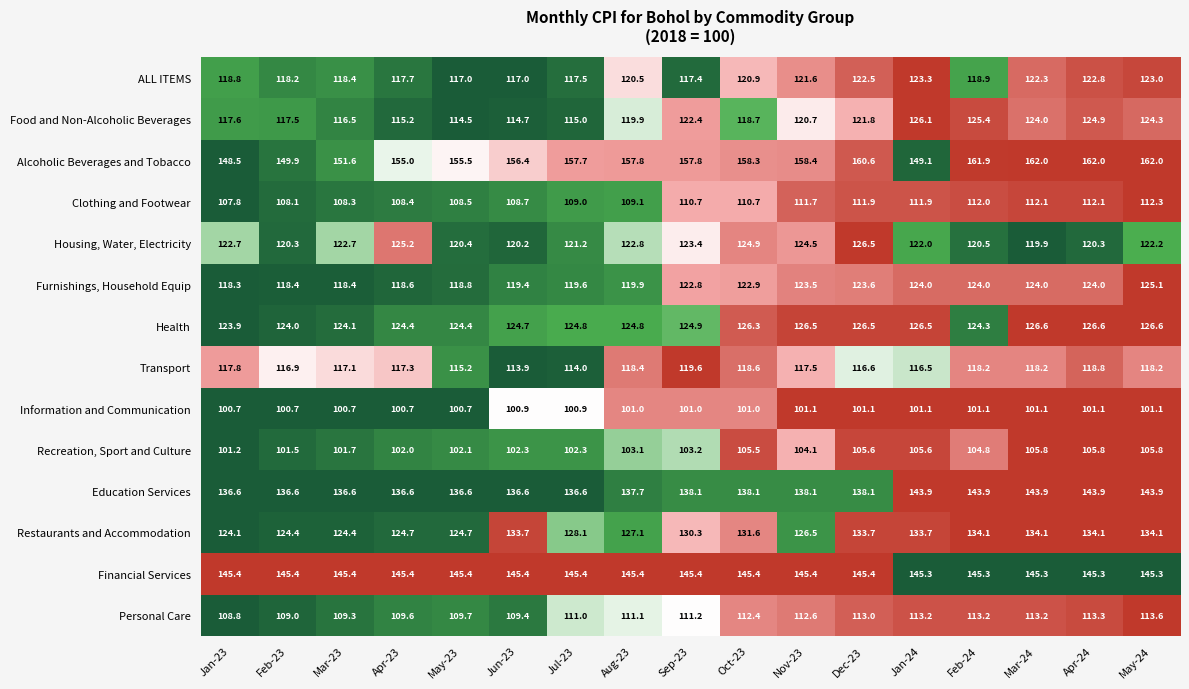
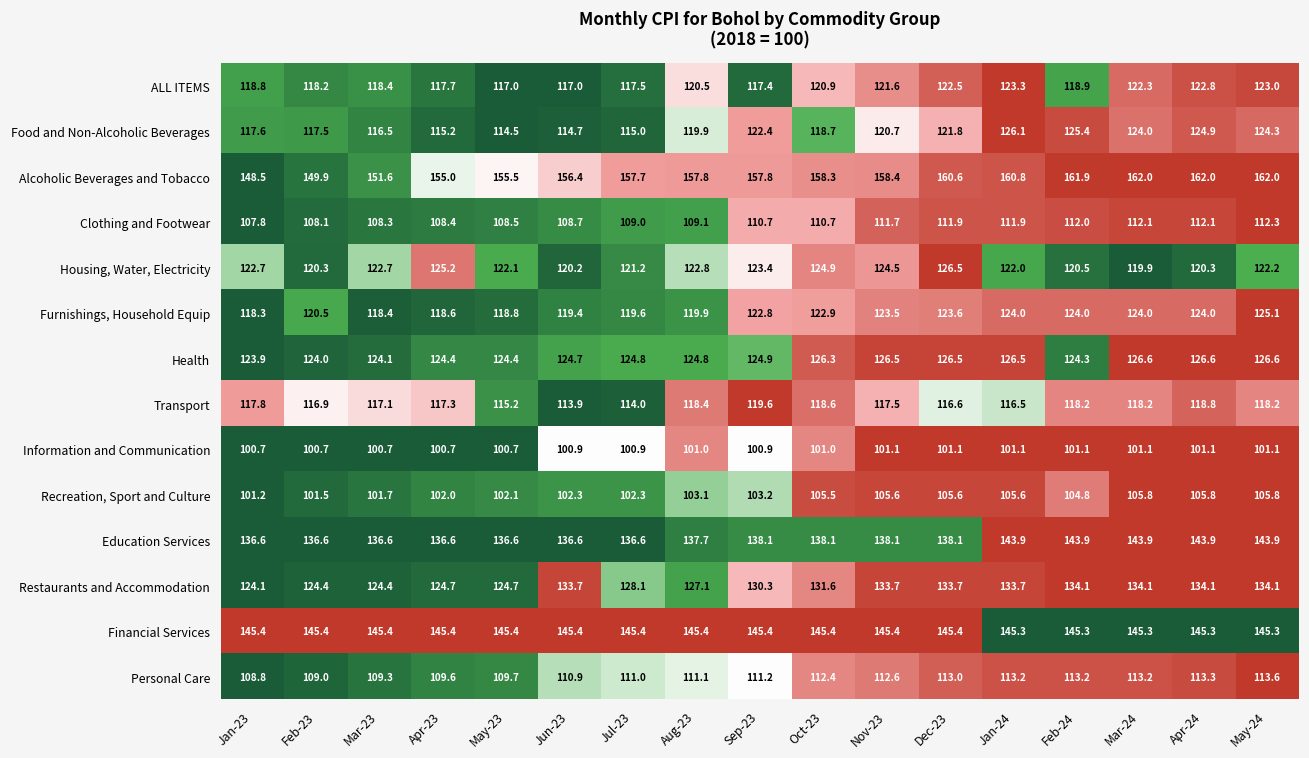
  {
    "Alcoholic Beverages and Tobacco": {
      "Jan-23": 148.5,
      "Feb-23": 149.9,
      "Mar-23": 151.6,
      "Apr-23": 155.0,
      "May-23": 155.5,
      "Jun-23": 156.4,
      "Jul-23": 157.7,
      "Aug-23": 157.8,
      "Sep-23": 157.8,
      "Oct-23": 158.3,
      "Nov-23": 158.4,
      "Dec-23": 160.6,
-     "Jan-24": 149.1,
+     "Jan-24": 160.8,
      "Feb-24": 161.9,
      "Mar-24": 162.0,
      "Apr-24": 162.0,
      "May-24": 162.0
    },
    "Housing, Water, Electricity": {
      "Jan-23": 122.7,
      "Feb-23": 120.3,
      "Mar-23": 122.7,
      "Apr-23": 125.2,
-     "May-23": 120.4,
+     "May-23": 122.1,
      "Jun-23": 120.2,
      "Jul-23": 121.2,
      "Aug-23": 122.8,
      "Sep-23": 123.4,
      "Oct-23": 124.9,
      "Nov-23": 124.5,
      "Dec-23": 126.5,
      "Jan-24": 122.0,
      "Feb-24": 120.5,
      "Mar-24": 119.9,
      "Apr-24": 120.3,
      "May-24": 122.2
    },
    "Furnishings, Household Equip": {
      "Jan-23": 118.3,
-     "Feb-23": 118.4,
+     "Feb-23": 120.5,
      "Mar-23": 118.4,
      "Apr-23": 118.6,
      "May-23": 118.8,
      "Jun-23": 119.4,
      "Jul-23": 119.6,
      "Aug-23": 119.9,
      "Sep-23": 122.8,
      "Oct-23": 122.9,
      "Nov-23": 123.5,
      "Dec-23": 123.6,
      "Jan-24": 124.0,
      "Feb-24": 124.0,
      "Mar-24": 124.0,
      "Apr-24": 124.0,
      "May-24": 125.1
    },
    "Information and Communication": {
      "Jan-23": 100.7,
      "Feb-23": 100.7,
      "Mar-23": 100.7,
      "Apr-23": 100.7,
      "May-23": 100.7,
      "Jun-23": 100.9,
      "Jul-23": 100.9,
      "Aug-23": 101.0,
-     "Sep-23": 101.0,
+     "Sep-23": 100.9,
      "Oct-23": 101.0,
      "Nov-23": 101.1,
      "Dec-23": 101.1,
      "Jan-24": 101.1,
      "Feb-24": 101.1,
      "Mar-24": 101.1,
      "Apr-24": 101.1,
      "May-24": 101.1
    },
    "Recreation, Sport and Culture": {
      "Jan-23": 101.2,
      "Feb-23": 101.5,
      "Mar-23": 101.7,
      "Apr-23": 102.0,
      "May-23": 102.1,
      "Jun-23": 102.3,
      "Jul-23": 102.3,
      "Aug-23": 103.1,
      "Sep-23": 103.2,
      "Oct-23": 105.5,
-     "Nov-23": 104.1,
+     "Nov-23": 105.6,
      "Dec-23": 105.6,
      "Jan-24": 105.6,
      "Feb-24": 104.8,
      "Mar-24": 105.8,
      "Apr-24": 105.8,
      "May-24": 105.8
    },
    "Restaurants and Accommodation": {
      "Jan-23": 124.1,
      "Feb-23": 124.4,
      "Mar-23": 124.4,
      "Apr-23": 124.7,
      "May-23": 124.7,
      "Jun-23": 133.7,
      "Jul-23": 128.1,
      "Aug-23": 127.1,
      "Sep-23": 130.3,
      "Oct-23": 131.6,
-     "Nov-23": 126.5,
+     "Nov-23": 133.7,
      "Dec-23": 133.7,
      "Jan-24": 133.7,
      "Feb-24": 134.1,
      "Mar-24": 134.1,
      "Apr-24": 134.1,
      "May-24": 134.1
    },
    "Personal Care": {
      "Jan-23": 108.8,
      "Feb-23": 109.0,
      "Mar-23": 109.3,
      "Apr-23": 109.6,
      "May-23": 109.7,
-     "Jun-23": 109.4,
+     "Jun-23": 110.9,
      "Jul-23": 111.0,
      "Aug-23": 111.1,
      "Sep-23": 111.2,
      "Oct-23": 112.4,
      "Nov-23": 112.6,
      "Dec-23": 113.0,
      "Jan-24": 113.2,
      "Feb-24": 113.2,
      "Mar-24": 113.2,
      "Apr-24": 113.3,
      "May-24": 113.6
    }
  }
